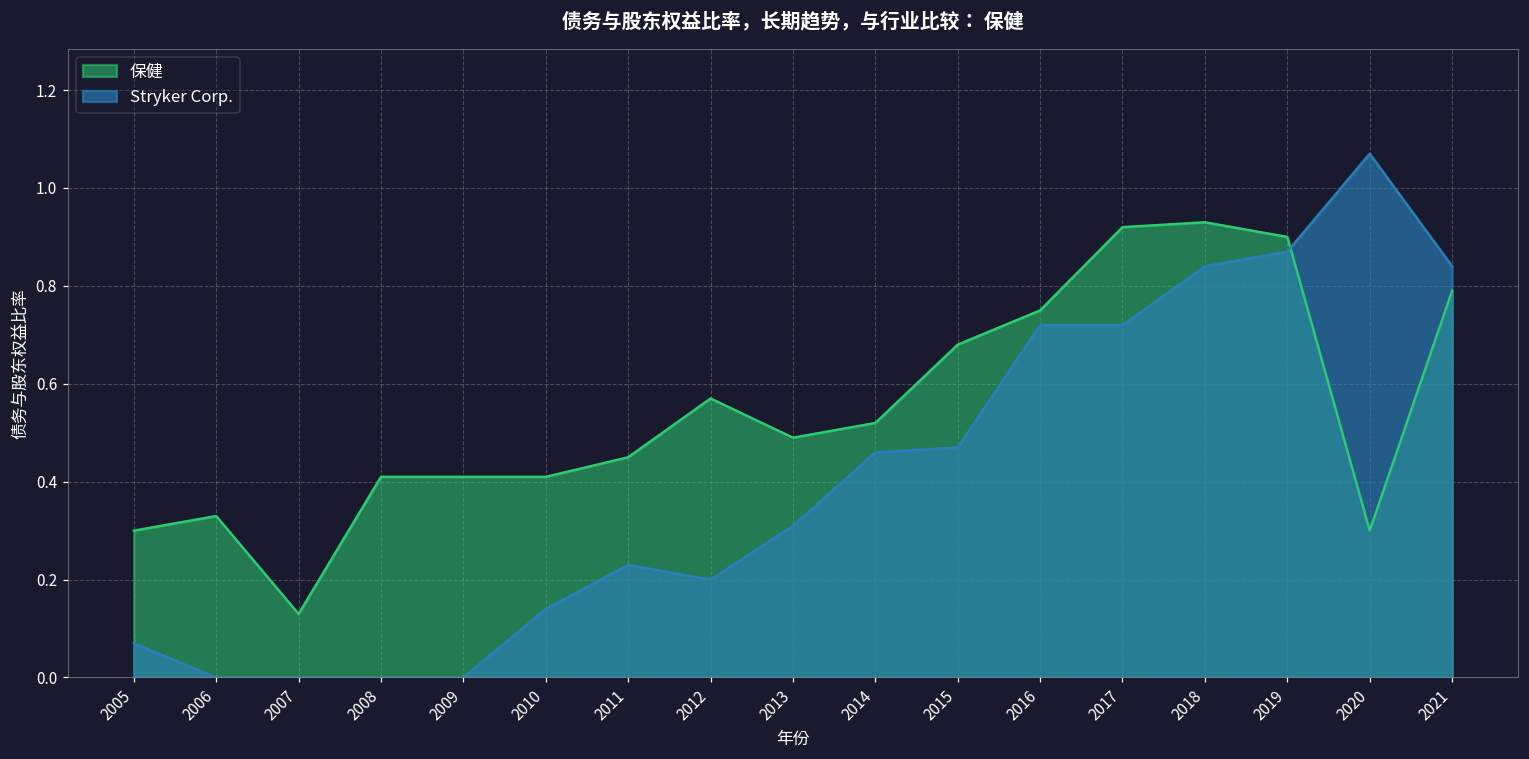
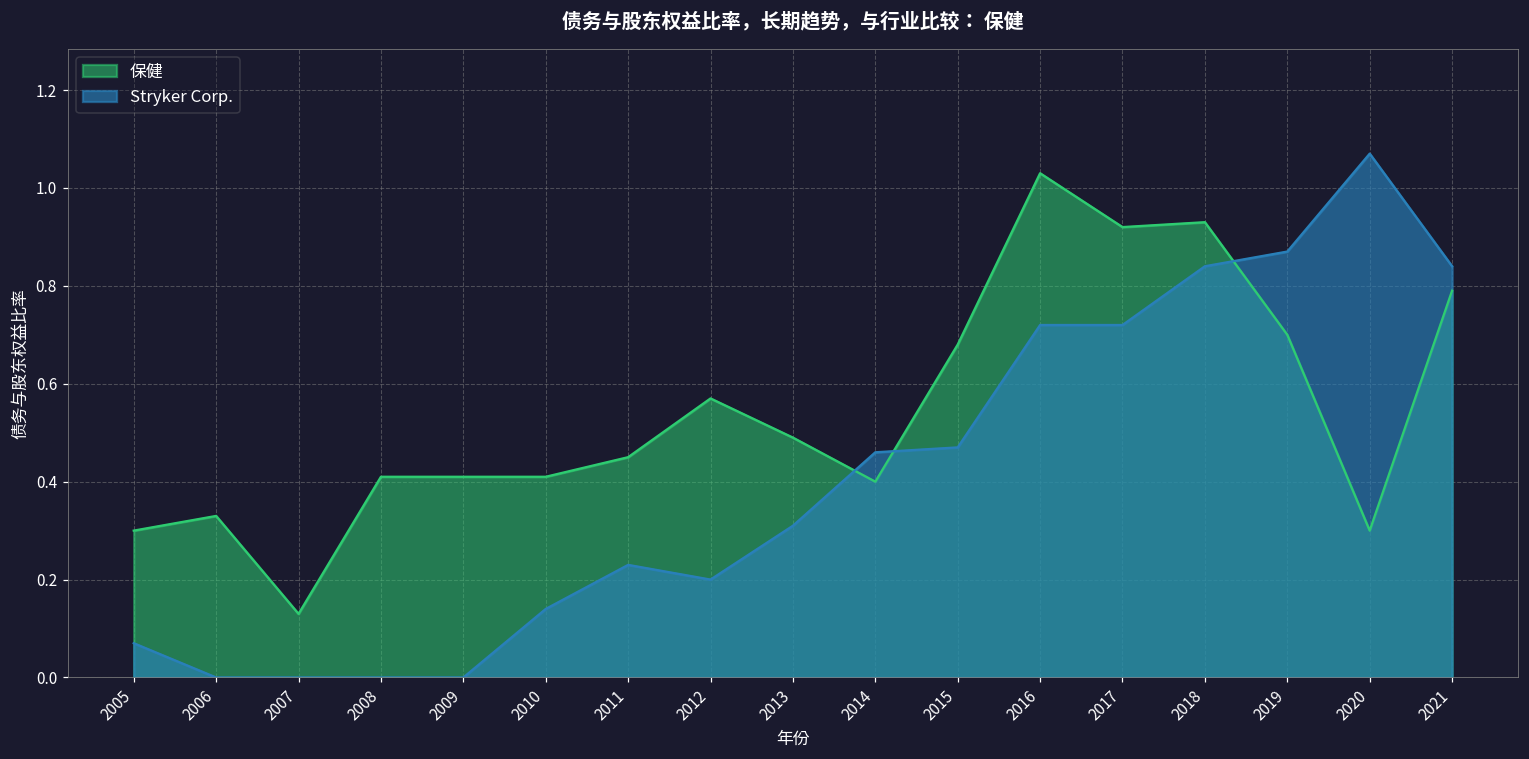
  {
    "保健": {
      "2005": 0.30,
      "2006": 0.33,
      "2007": 0.13,
      "2008": 0.41,
      "2009": 0.41,
      "2010": 0.41,
      "2011": 0.45,
      "2012": 0.57,
      "2013": 0.49,
-     "2014": 0.52,
+     "2014": 0.40,
      "2015": 0.68,
-     "2016": 0.75,
+     "2016": 1.03,
      "2017": 0.92,
      "2018": 0.93,
-     "2019": 0.9,
+     "2019": 0.7,
      "2020": 0.30,
      "2021": 0.79
    },
    "Stryker Corp.": {
      "2005": 0.07,
      "2006": 0.00,
      "2007": 0.00,
      "2008": 0.00,
      "2009": 0.00,
      "2010": 0.14,
      "2011": 0.23,
      "2012": 0.20,
      "2013": 0.31,
      "2014": 0.46,
      "2015": 0.47,
      "2016": 0.72,
      "2017": 0.72,
      "2018": 0.84,
      "2019": 0.87,
      "2020": 1.07,
      "2021": 0.84
    }
  }
